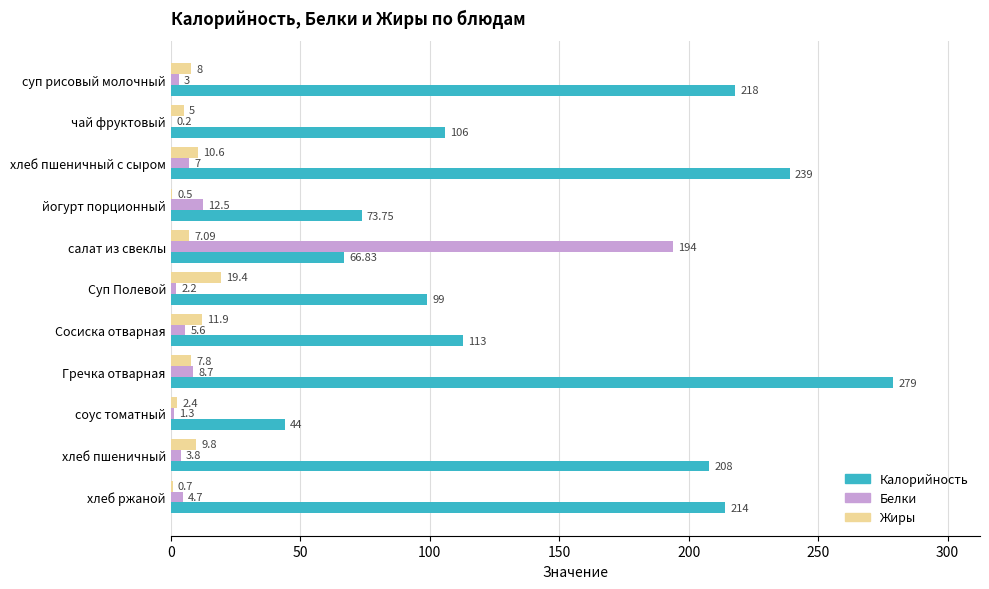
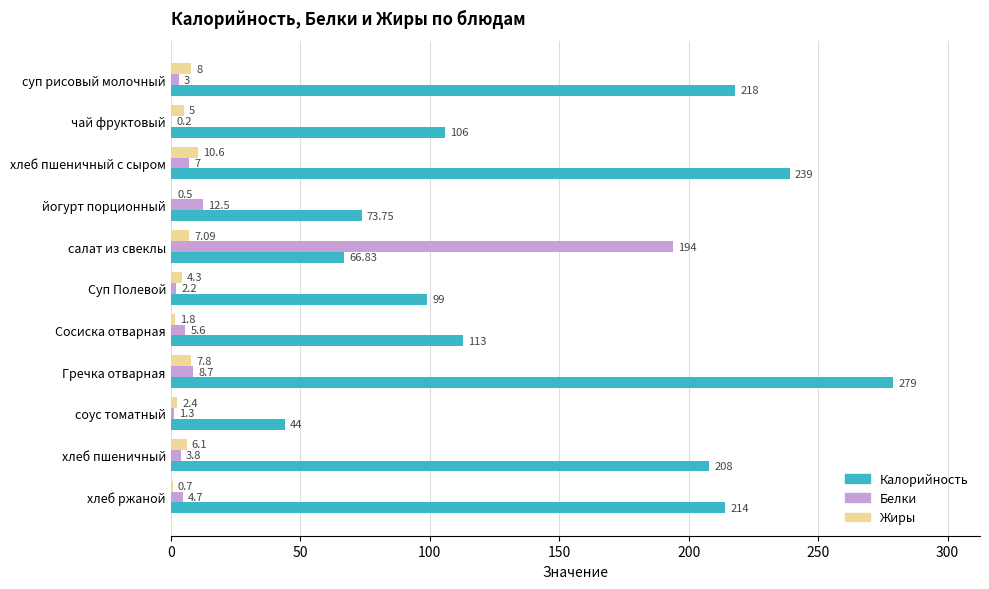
  {
    "Калорийность": {
      "суп рисовый молочный": 218,
      "чай фруктовый": 106,
      "хлеб пшеничный с сыром": 239,
      "йогурт порционный": 73.75,
      "салат из свеклы": 66.83,
      "Суп Полевой": 99,
      "Сосиска отварная": 113,
      "Гречка отварная": 279,
      "соус томатный": 44,
      "хлеб пшеничный": 208,
      "хлеб ржаной": 214
    },
    "Белки": {
      "суп рисовый молочный": 3,
      "чай фруктовый": 0.2,
      "хлеб пшеничный с сыром": 7,
      "йогурт порционный": 12.5,
      "салат из свеклы": 194,
      "Суп Полевой": 2.2,
      "Сосиска отварная": 5.6,
      "Гречка отварная": 8.7,
      "соус томатный": 1.3,
      "хлеб пшеничный": 3.8,
      "хлеб ржаной": 4.7
    },
    "Жиры": {
      "суп рисовый молочный": 8,
      "чай фруктовый": 5,
      "хлеб пшеничный с сыром": 10.6,
      "йогурт порционный": 0.5,
      "салат из свеклы": 7.09,
-     "Суп Полевой": 19.4,
-     "Сосиска отварная": 11.9,
+     "Суп Полевой": 4.3,
+     "Сосиска отварная": 1.8,
      "Гречка отварная": 7.8,
      "соус томатный": 2.4,
-     "хлеб пшеничный": 9.8,
+     "хлеб пшеничный": 6.1,
      "хлеб ржаной": 0.7
    }
  }
